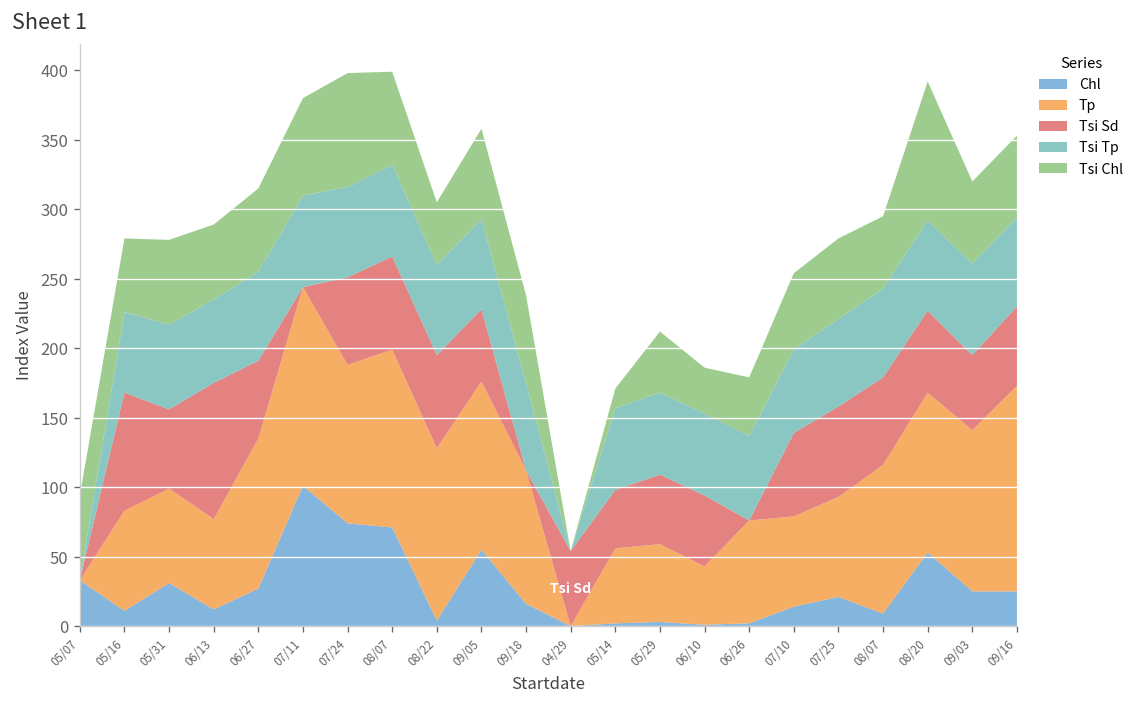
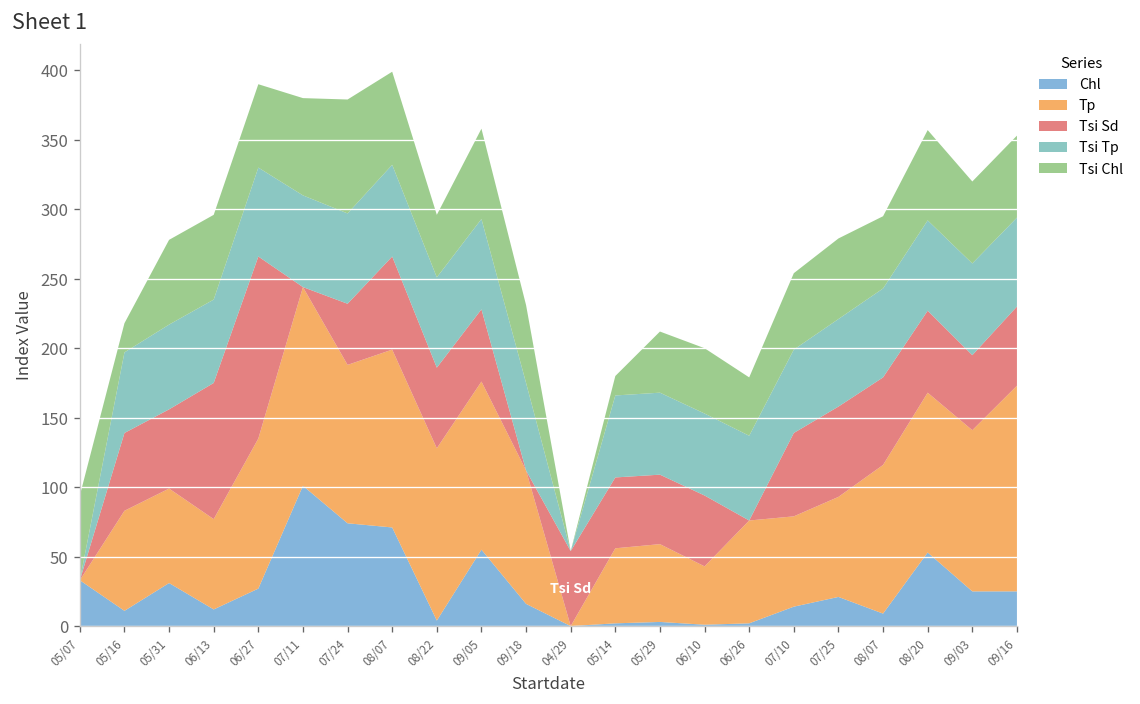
  {
    "Tp": {
      "05/16": 72,
      "05/31": 68,
      "06/13": 65,
      "06/27": 108,
      "07/24": 114,
      "08/22": 124,
      "09/05": 121,
      "05/14": 54,
      "05/29": 56,
      "06/10": 42,
      "07/10": 65,
      "07/25": 72,
      "08/20": 115,
      "09/03": 116,
      "09/16": 148
    },
    "Tsi Sd": {
-     "05/16": 85,
+     "05/16": 56,
      "05/31": 57,
      "06/13": 98,
-     "06/27": 56,
-     "07/24": 63,
-     "08/22": 67,
+     "06/27": 131,
+     "07/24": 44,
+     "08/22": 58,
      "09/05": 52,
-     "05/14": 42,
+     "05/14": 51,
      "05/29": 50,
      "06/10": 51,
      "07/10": 60,
      "07/25": 65,
      "08/20": 59,
      "09/03": 54,
      "09/16": 57
    },
    "Tsi Chl": {
      "05/07": 61,
-     "05/16": 53,
+     "05/16": 21,
      "05/31": 61,
-     "06/13": 54,
+     "06/13": 61,
      "06/27": 60,
      "07/11": 70,
      "07/24": 82,
      "08/22": 45,
      "09/05": 65,
-     "09/18": 63,
+     "09/18": 56,
      "05/14": 14,
      "05/29": 44,
-     "06/10": 33,
+     "06/10": 47,
      "06/26": 42,
      "07/10": 55,
      "07/25": 58,
-     "08/20": 100,
+     "08/20": 65,
      "09/03": 59,
      "09/16": 59
    }
  }
